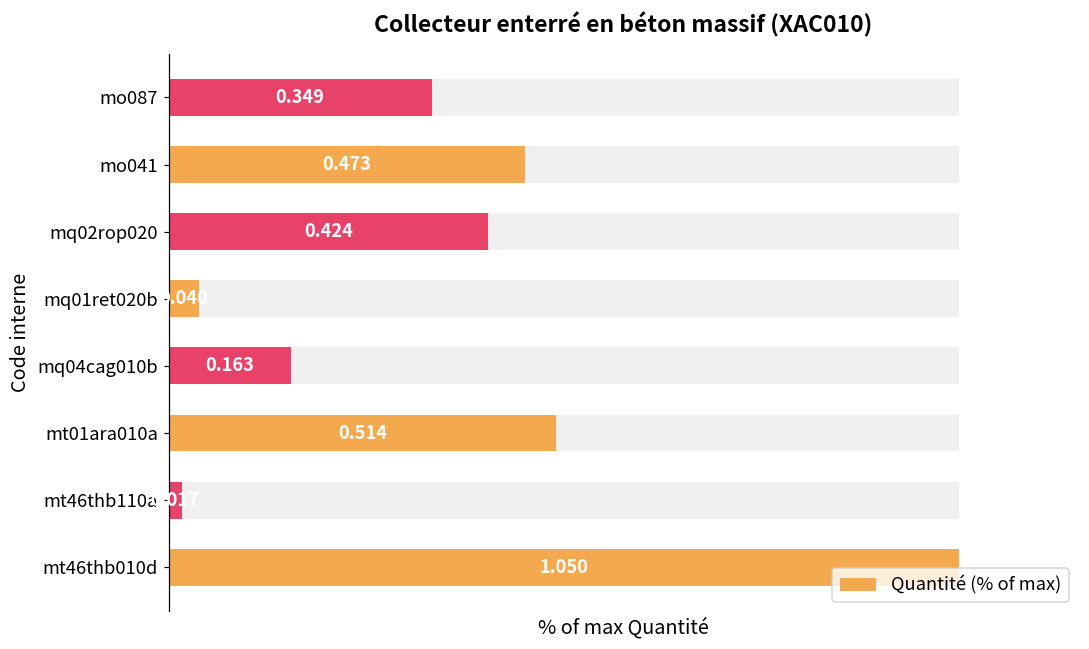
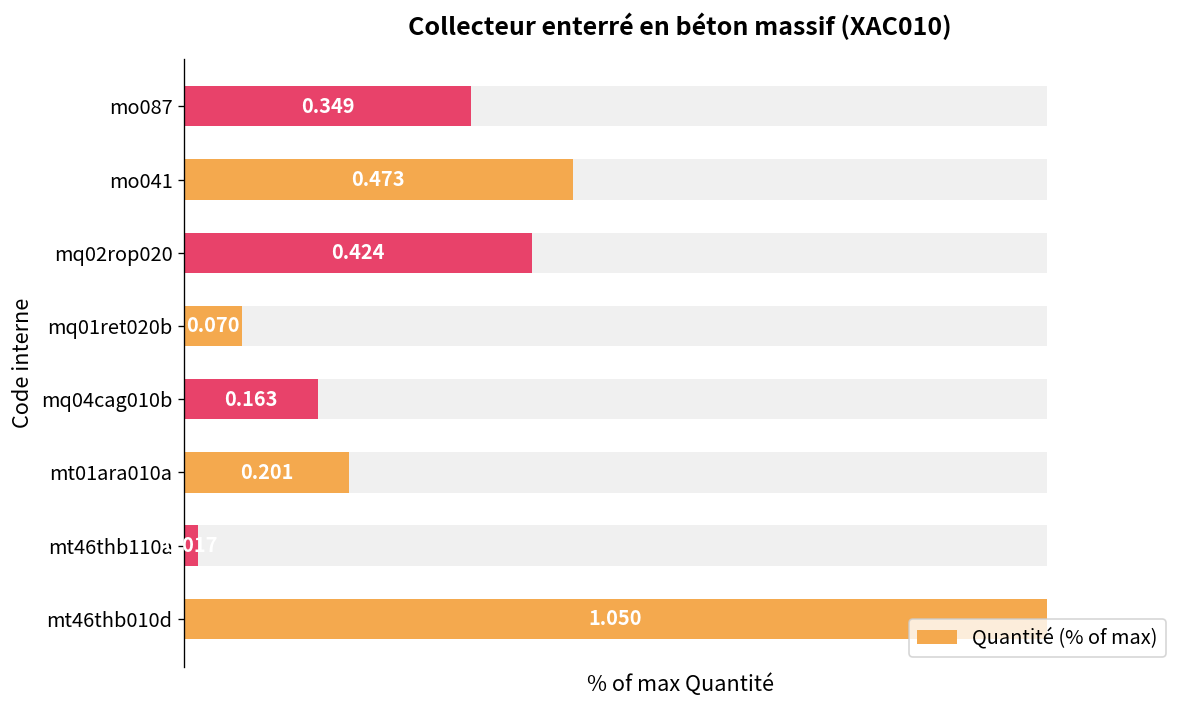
  {
    "Quantité (% of max)": {
-     "mq01ret020b": 0.040,
-     "mt01ara010a": 0.514
+     "mq01ret020b": 0.070,
+     "mt01ara010a": 0.201
    }
  }
